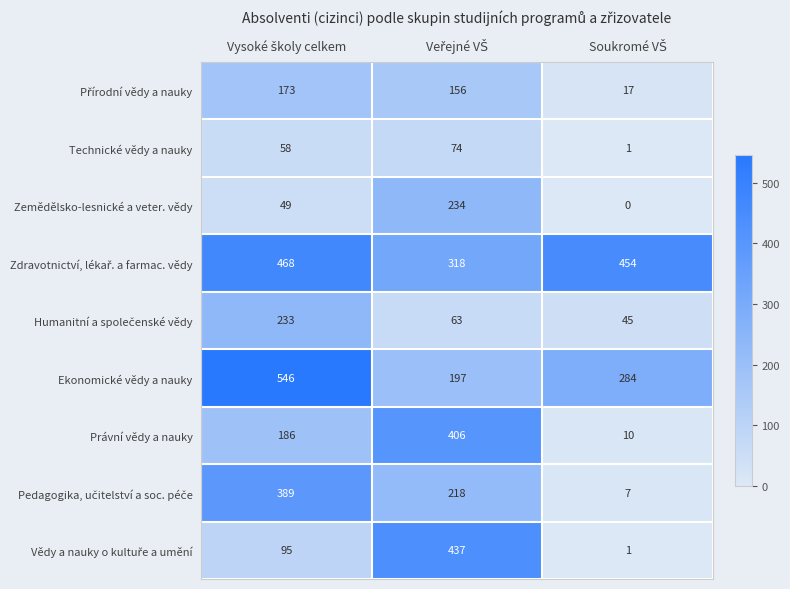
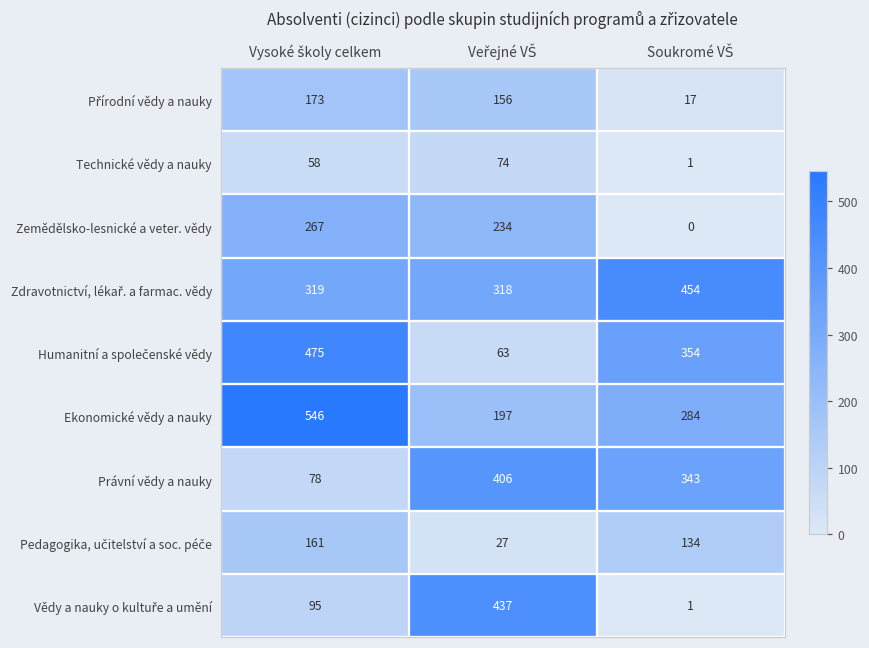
  {
    "Přírodní vědy a nauky": {
      "Vysoké školy celkem": 173,
      "Veřejné VŠ": 156,
      "Soukromé VŠ": 17
    },
    "Technické vědy a nauky": {
      "Vysoké školy celkem": 58,
      "Veřejné VŠ": 74,
      "Soukromé VŠ": 1
    },
    "Zemědělsko-lesnické a veter. vědy": {
-     "Vysoké školy celkem": 49,
+     "Vysoké školy celkem": 267,
      "Veřejné VŠ": 234,
      "Soukromé VŠ": 0
    },
    "Zdravotnictví, lékař. a farmac. vědy": {
-     "Vysoké školy celkem": 468,
+     "Vysoké školy celkem": 319,
      "Veřejné VŠ": 318,
      "Soukromé VŠ": 454
    },
    "Humanitní a společenské vědy": {
-     "Vysoké školy celkem": 233,
+     "Vysoké školy celkem": 475,
      "Veřejné VŠ": 63,
-     "Soukromé VŠ": 45
+     "Soukromé VŠ": 354
    },
    "Ekonomické vědy a nauky": {
      "Vysoké školy celkem": 546,
      "Veřejné VŠ": 197,
      "Soukromé VŠ": 284
    },
    "Právní vědy a nauky": {
-     "Vysoké školy celkem": 186,
+     "Vysoké školy celkem": 78,
      "Veřejné VŠ": 406,
-     "Soukromé VŠ": 10
+     "Soukromé VŠ": 343
    },
    "Pedagogika, učitelství a soc. péče": {
-     "Vysoké školy celkem": 389,
-     "Veřejné VŠ": 218,
-     "Soukromé VŠ": 7
+     "Vysoké školy celkem": 161,
+     "Veřejné VŠ": 27,
+     "Soukromé VŠ": 134
    },
    "Vědy a nauky o kultuře a umění": {
      "Vysoké školy celkem": 95,
      "Veřejné VŠ": 437,
      "Soukromé VŠ": 1
    }
  }
